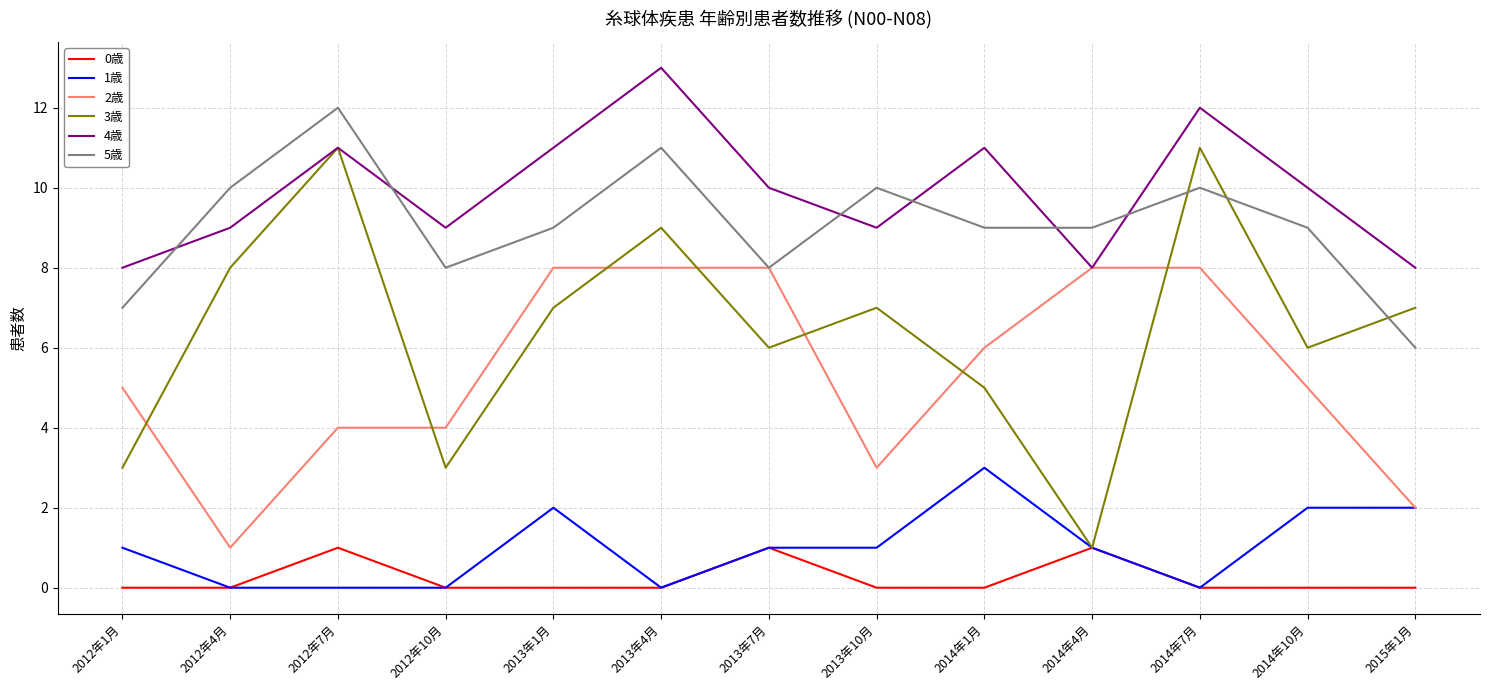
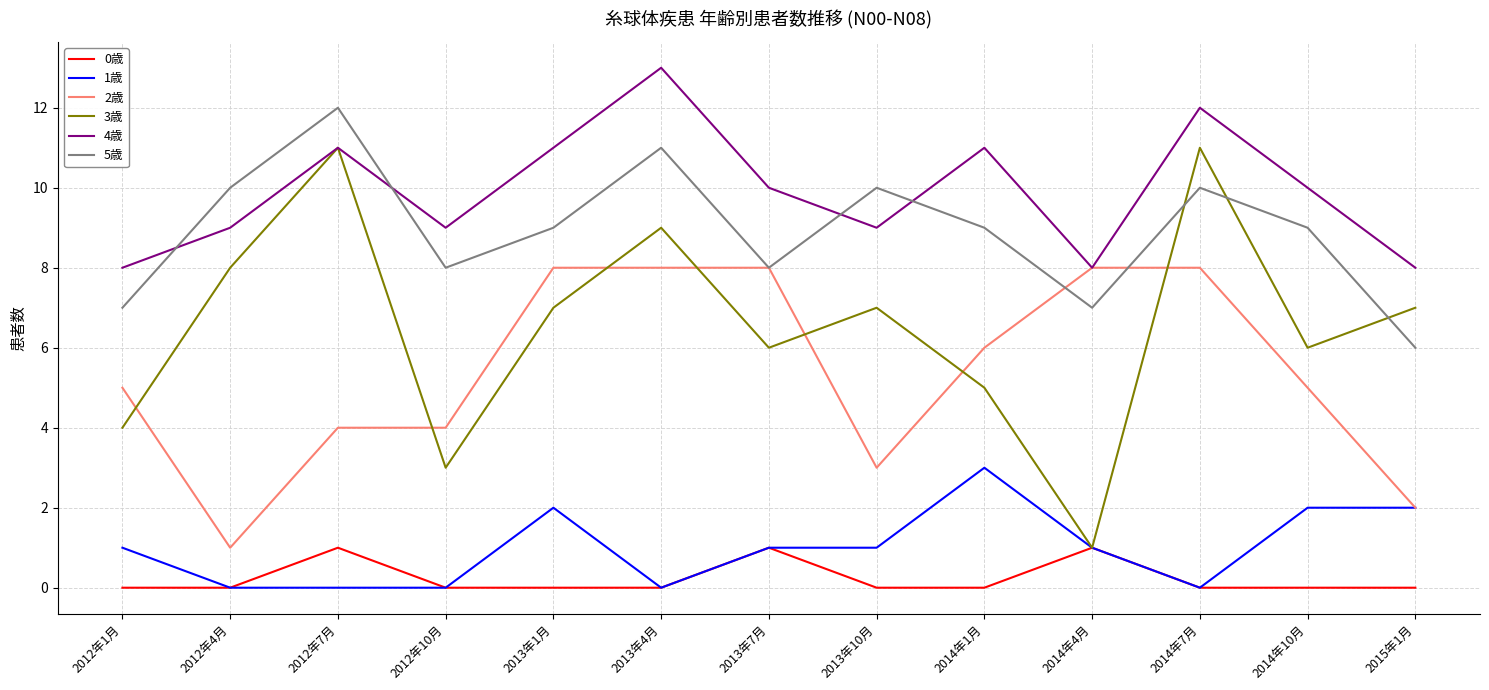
  {
    "0歳": {
      "2012年1月": 0,
      "2012年7月": 1,
      "2013年1月": 0,
      "2013年10月": 0,
      "2014年1月": 0,
      "2014年10月": 0,
      "2015年1月": 0
    },
    "1歳": {
      "2012年1月": 1,
      "2012年7月": 0,
      "2013年1月": 2,
      "2013年10月": 1,
      "2014年1月": 3,
      "2014年10月": 2
    },
    "2歳": {
      "2012年1月": 5,
      "2012年4月": 1,
      "2012年7月": 4,
      "2012年10月": 4,
      "2013年1月": 8,
      "2013年4月": 8,
      "2013年10月": 3,
      "2014年1月": 6,
      "2014年7月": 8,
      "2014年10月": 5
    },
    "3歳": {
-     "2012年1月": 3,
+     "2012年1月": 4,
      "2012年4月": 8,
      "2012年10月": 3,
      "2013年1月": 7,
      "2013年4月": 9,
      "2013年7月": 6,
      "2013年10月": 7,
      "2014年1月": 5,
      "2014年7月": 11,
      "2014年10月": 6,
      "2015年1月": 7
    },
    "4歳": {
      "2012年1月": 8,
      "2012年4月": 9,
      "2012年10月": 9,
      "2013年1月": 11,
      "2013年4月": 13,
      "2013年7月": 10,
      "2013年10月": 9,
      "2014年1月": 11,
      "2014年7月": 12,
      "2014年10月": 10,
      "2015年1月": 8
    },
    "5歳": {
      "2012年1月": 7,
      "2012年4月": 10,
      "2012年7月": 12,
      "2012年10月": 8,
      "2013年1月": 9,
      "2013年4月": 11,
      "2013年10月": 10,
      "2014年1月": 9,
-     "2014年4月": 9,
+     "2014年4月": 7,
      "2014年7月": 10,
      "2014年10月": 9,
      "2015年1月": 6
    }
  }
